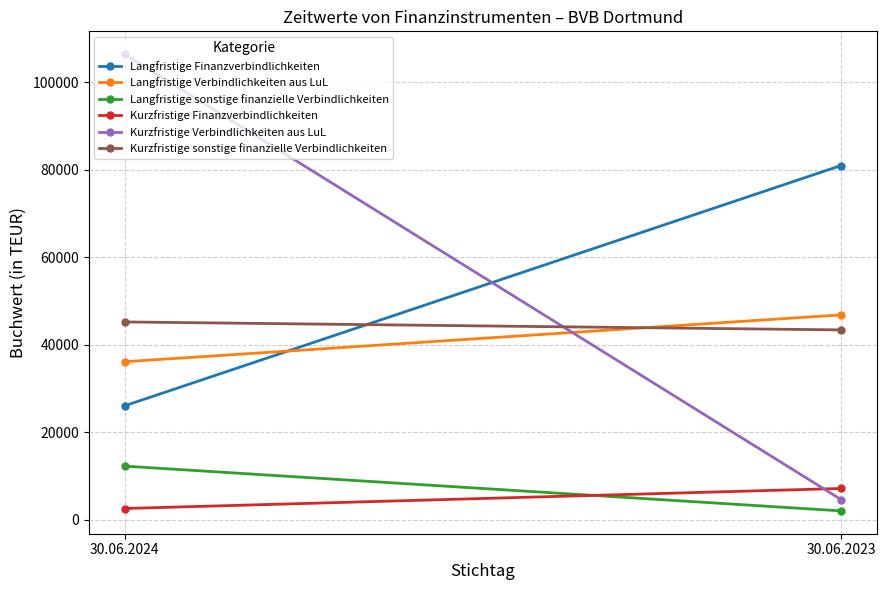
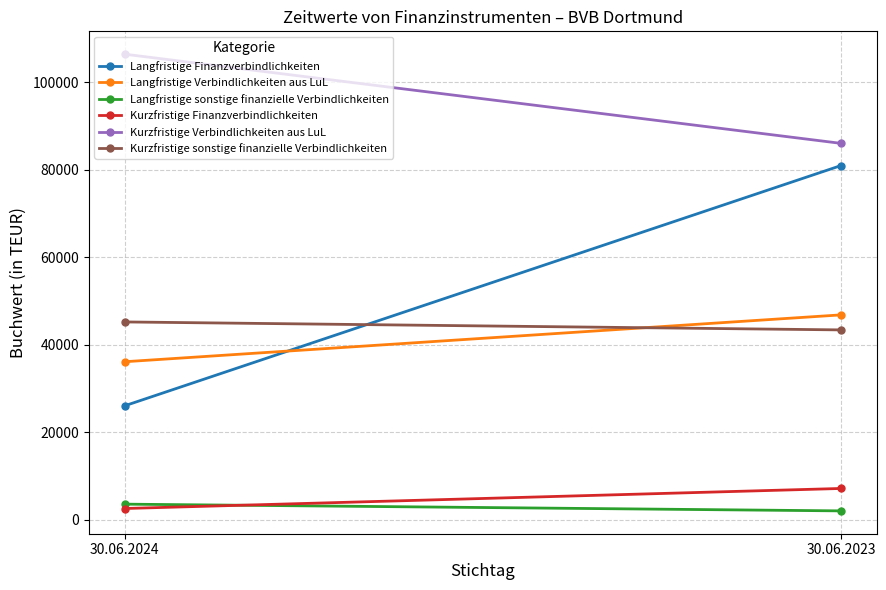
  {
    "Langfristige Finanzverbindlichkeiten": {
      "30.06.2024": 26000,
      "30.06.2023": 81000
    },
    "Langfristige Verbindlichkeiten aus LuL": {
      "30.06.2024": 36000,
      "30.06.2023": 47000
    },
    "Langfristige sonstige finanzielle Verbindlichkeiten": {
-     "30.06.2024": 12000,
+     "30.06.2024": 4000,
      "30.06.2023": 2000
    },
    "Kurzfristige Finanzverbindlichkeiten": {
      "30.06.2024": 3000,
      "30.06.2023": 7000
    },
    "Kurzfristige Verbindlichkeiten aus LuL": {
-     "30.06.2023": 5000
+     "30.06.2023": 86000
    },
    "Kurzfristige sonstige finanzielle Verbindlichkeiten": {
      "30.06.2024": 45000,
      "30.06.2023": 43000
    }
  }
